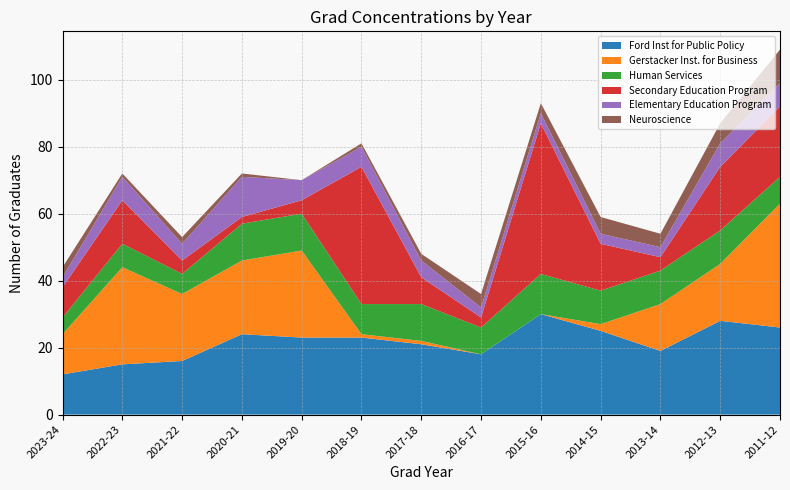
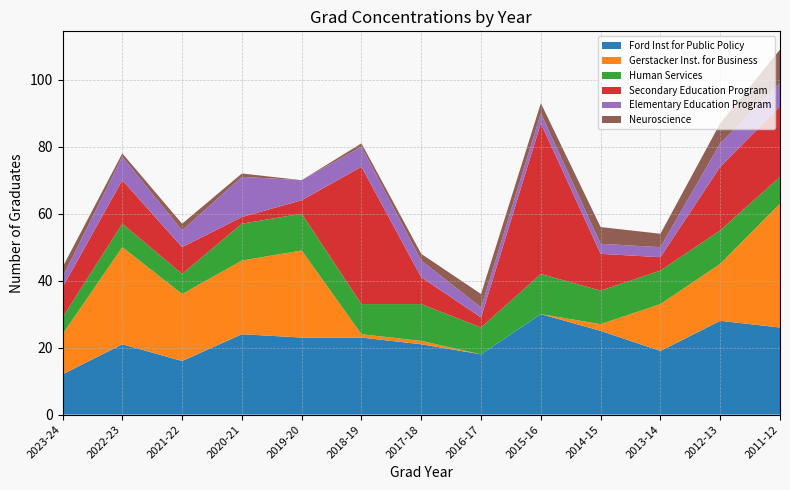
  {
    "Ford Inst for Public Policy": {
      "2023-24": 12,
-     "2022-23": 15,
+     "2022-23": 21,
      "2021-22": 16,
      "2020-21": 24,
      "2019-20": 23,
      "2018-19": 23,
      "2017-18": 21,
      "2014-15": 25,
      "2013-14": 19,
      "2012-13": 28,
      "2011-12": 26
    },
    "Gerstacker Inst. for Business": {
      "2023-24": 12,
      "2022-23": 29,
      "2021-22": 20,
      "2020-21": 22,
      "2019-20": 26,
      "2018-19": 1,
      "2017-18": 1,
      "2014-15": 2,
      "2013-14": 14,
      "2012-13": 17,
      "2011-12": 37
    },
    "Human Services": {
      "2023-24": 5,
      "2022-23": 7,
      "2021-22": 6,
      "2020-21": 11,
      "2019-20": 11,
      "2018-19": 9,
      "2017-18": 11,
      "2016-17": 8,
      "2015-16": 12,
      "2014-15": 10,
      "2013-14": 10,
      "2012-13": 10,
      "2011-12": 8
    },
    "Secondary Education Program": {
      "2023-24": 9,
      "2022-23": 13,
-     "2021-22": 4,
+     "2021-22": 8,
      "2020-21": 2,
      "2019-20": 4,
      "2018-19": 41,
      "2017-18": 8,
      "2016-17": 3,
      "2015-16": 45,
-     "2014-15": 14,
+     "2014-15": 11,
      "2013-14": 4,
      "2012-13": 19,
      "2011-12": 21
    },
    "Elementary Education Program": {
      "2023-24": 3,
      "2022-23": 7,
      "2021-22": 5,
      "2020-21": 12,
      "2018-19": 6,
      "2017-18": 5,
      "2016-17": 3,
      "2015-16": 3,
      "2014-15": 3,
      "2013-14": 3,
      "2012-13": 7,
      "2011-12": 7
    },
    "Neuroscience": {
      "2023-24": 3,
      "2022-23": 1,
      "2021-22": 2,
      "2020-21": 1,
      "2018-19": 1,
      "2017-18": 2,
      "2016-17": 4,
      "2015-16": 3,
      "2014-15": 5,
      "2013-14": 4,
      "2011-12": 10
    }
  }
